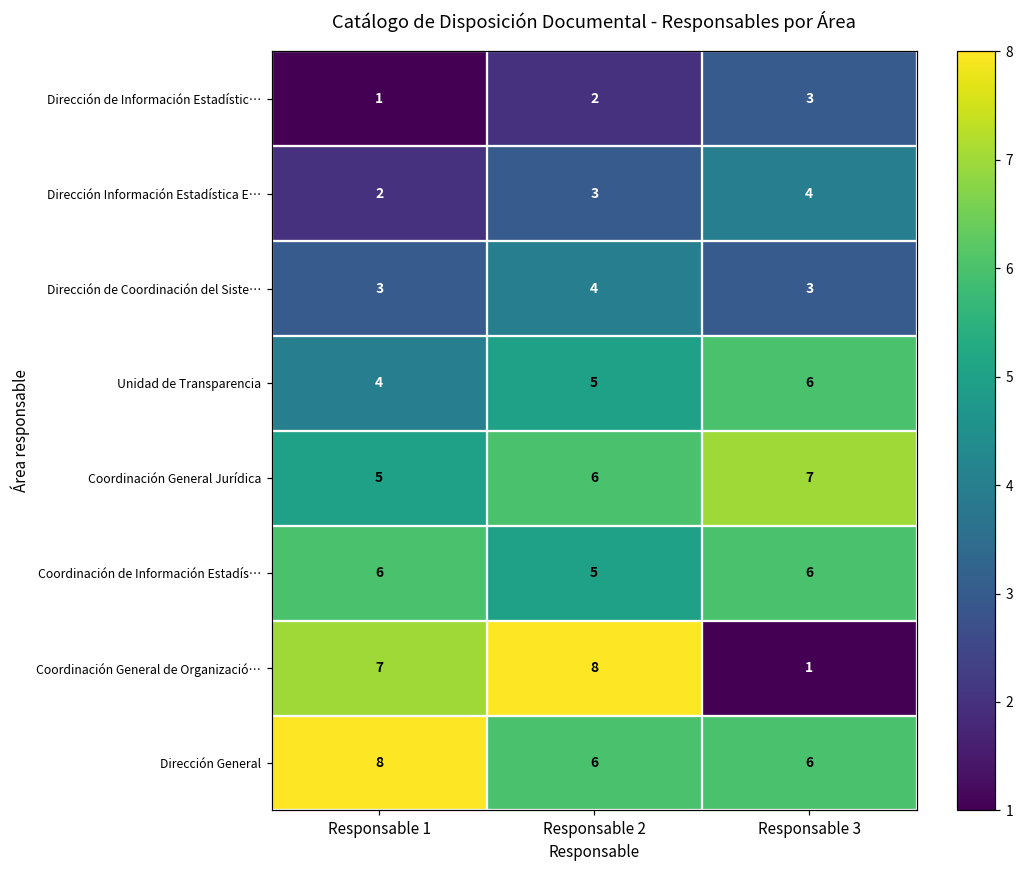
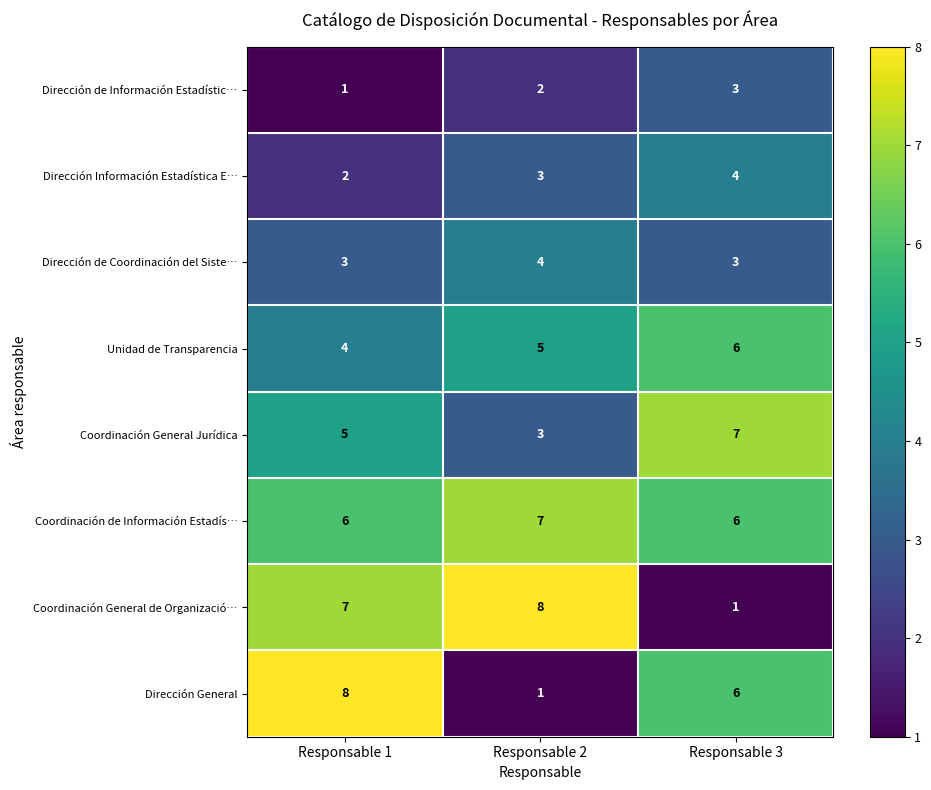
  {
    "Dirección de Información Estadístic…": {
      "Responsable 1": 1,
      "Responsable 2": 2,
      "Responsable 3": 3
    },
    "Dirección Información Estadística E…": {
      "Responsable 1": 2,
      "Responsable 2": 3,
      "Responsable 3": 4
    },
    "Dirección de Coordinación del Siste…": {
      "Responsable 1": 3,
      "Responsable 2": 4,
      "Responsable 3": 3
    },
    "Unidad de Transparencia": {
      "Responsable 1": 4,
      "Responsable 2": 5,
      "Responsable 3": 6
    },
    "Coordinación General Jurídica": {
      "Responsable 1": 5,
-     "Responsable 2": 6,
+     "Responsable 2": 3,
      "Responsable 3": 7
    },
    "Coordinación de Información Estadís…": {
      "Responsable 1": 6,
-     "Responsable 2": 5,
+     "Responsable 2": 7,
      "Responsable 3": 6
    },
    "Coordinación General de Organizació…": {
      "Responsable 1": 7,
      "Responsable 2": 8,
      "Responsable 3": 1
    },
    "Dirección General": {
      "Responsable 1": 8,
-     "Responsable 2": 6,
+     "Responsable 2": 1,
      "Responsable 3": 6
    }
  }
